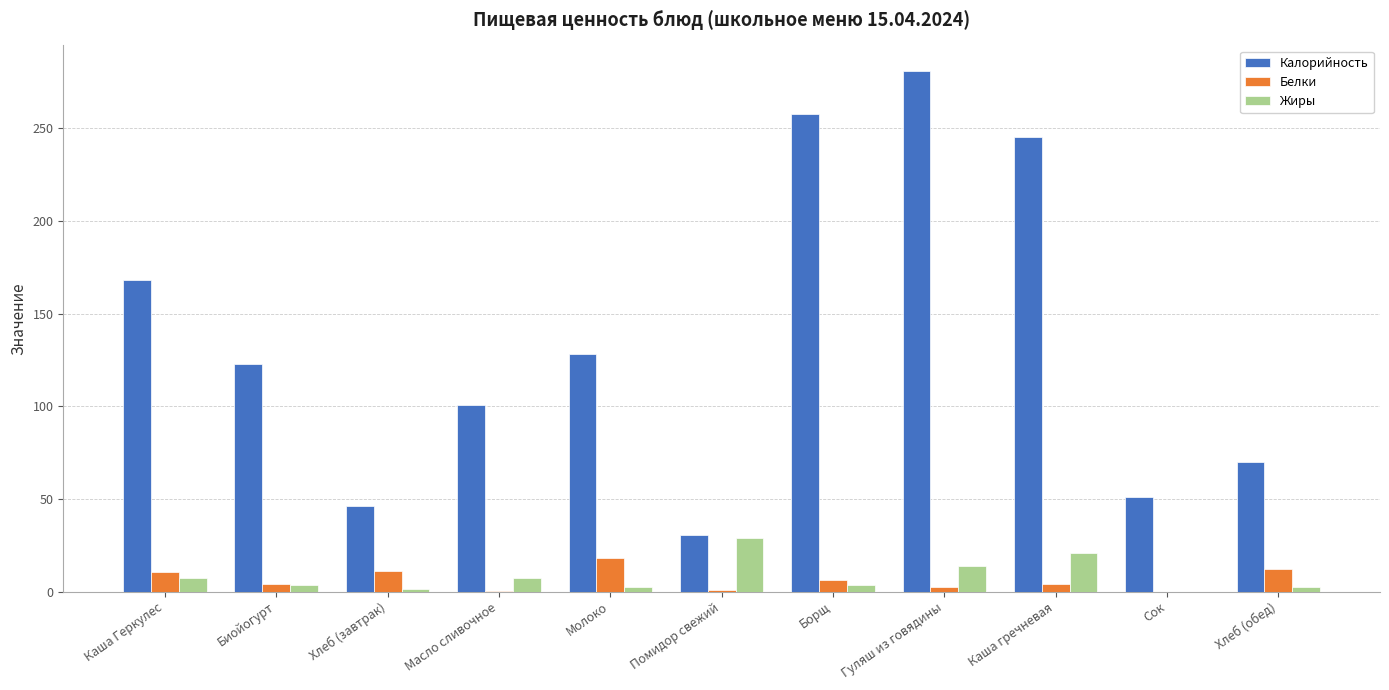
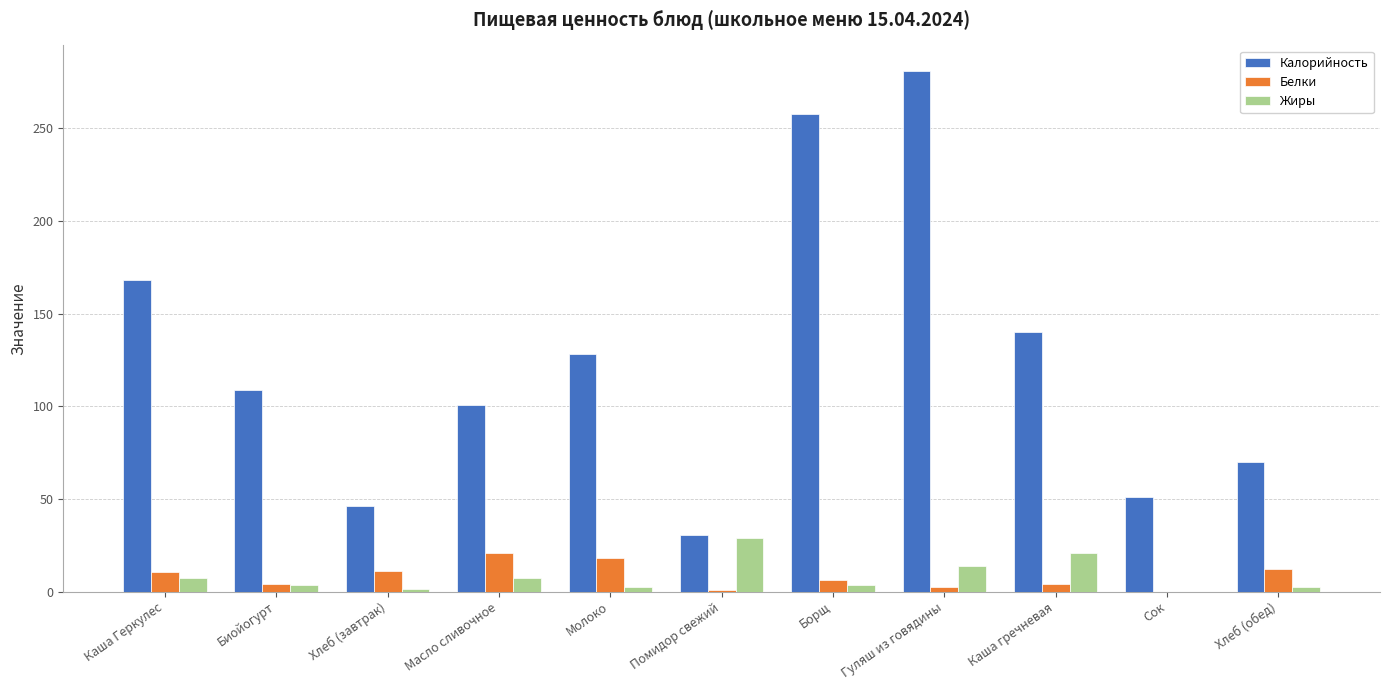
  {
    "Калорийность": {
      "Каша Геркулес": 168,
-     "Биойогурт": 123,
+     "Биойогурт": 109,
      "Хлеб (завтрак)": 46,
      "Масло сливочное": 101,
      "Молоко": 128,
      "Помидор свежий": 30,
      "Борщ": 258,
      "Гуляш из говядины": 281,
-     "Каша гречневая": 246,
+     "Каша гречневая": 140,
      "Сок": 51,
      "Хлеб (обед)": 70
    },
    "Белки": {
      "Каша Геркулес": 11,
      "Биойогурт": 4,
      "Хлеб (завтрак)": 11,
-     "Масло сливочное": 0,
+     "Масло сливочное": 21,
      "Молоко": 18,
      "Борщ": 6,
      "Гуляш из говядины": 3,
      "Каша гречневая": 4,
      "Сок": 0,
      "Хлеб (обед)": 12
    },
    "Жиры": {
      "Каша Геркулес": 7,
      "Биойогурт": 4,
      "Хлеб (завтрак)": 1,
      "Масло сливочное": 7,
      "Молоко": 3,
      "Помидор свежий": 29,
      "Борщ": 4,
      "Гуляш из говядины": 14,
      "Каша гречневая": 21,
      "Сок": 0,
      "Хлеб (обед)": 3
    }
  }
